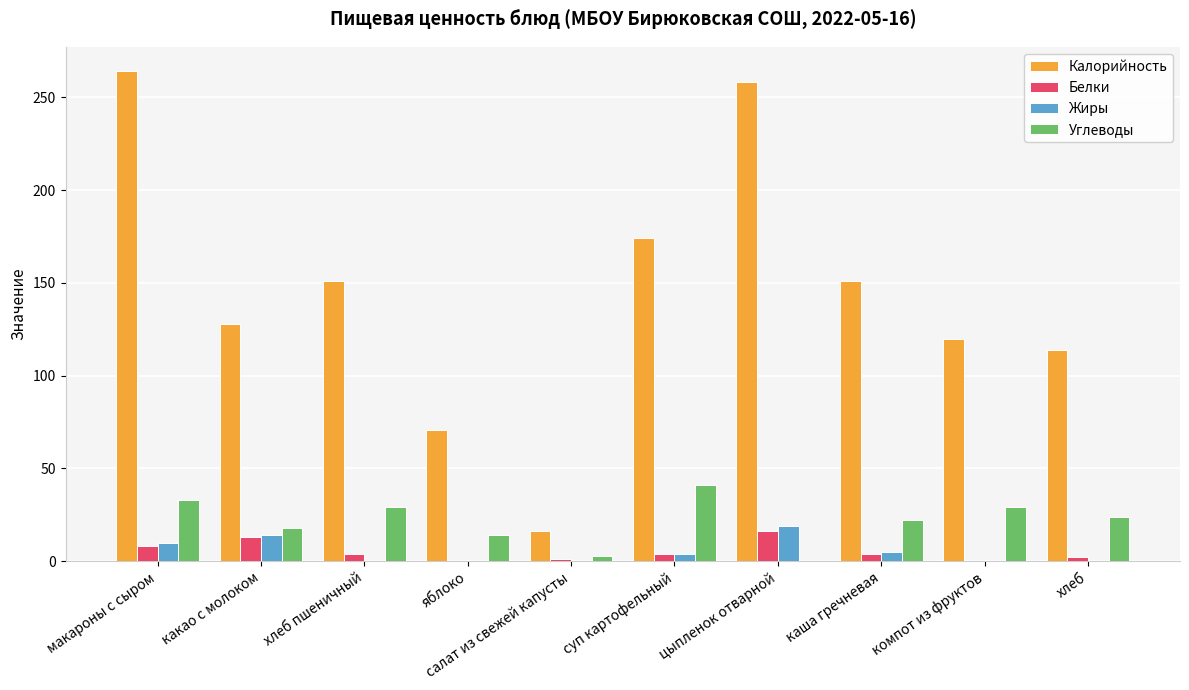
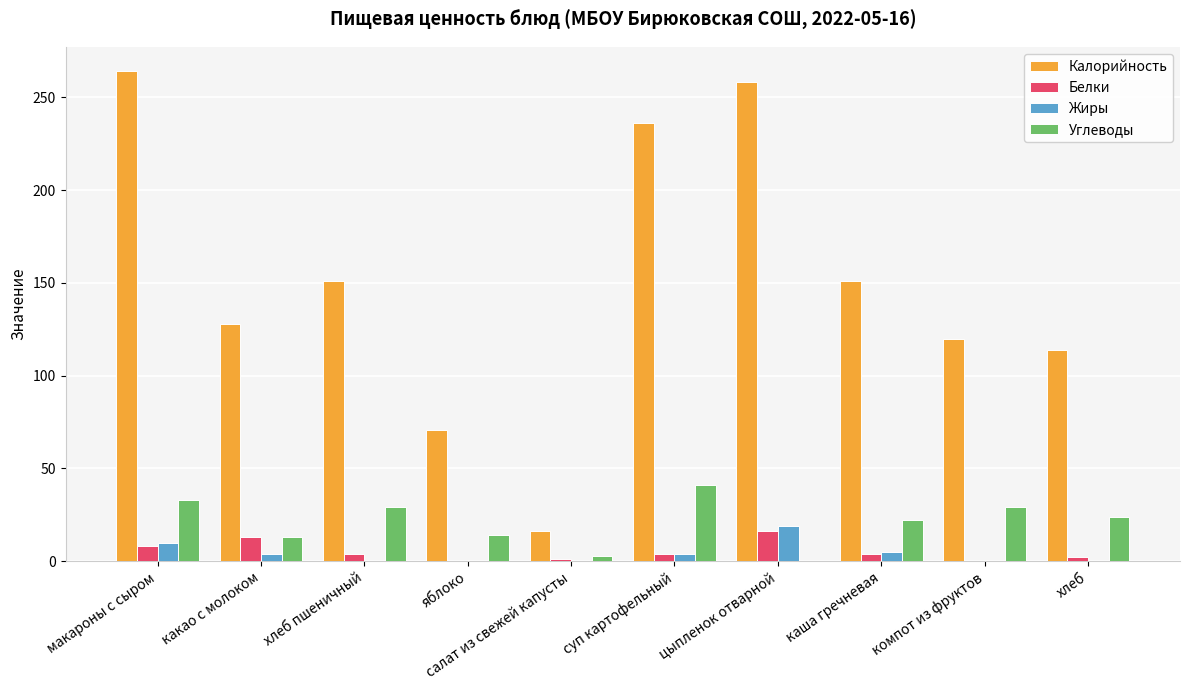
  {
    "Калорийность": {
      "макароны с сыром": 264,
      "какао с молоком": 128,
      "хлеб пшеничный": 151,
      "яблоко": 71,
      "салат из свежей капусты": 16,
-     "суп картофельный": 174,
+     "суп картофельный": 236,
      "цыпленок отварной": 258,
      "каша гречневая": 151,
      "компот из фруктов": 120,
      "хлеб": 114
    },
    "Белки": {
      "макароны с сыром": 8,
      "какао с молоком": 13,
      "хлеб пшеничный": 4,
      "яблоко": 0,
      "суп картофельный": 4,
      "цыпленок отварной": 16,
      "каша гречневая": 4,
      "хлеб": 2
    },
    "Жиры": {
      "макароны с сыром": 10,
-     "какао с молоком": 14,
+     "какао с молоком": 4,
      "хлеб пшеничный": 0,
      "яблоко": 0,
      "салат из свежей капусты": 0,
      "суп картофельный": 4,
      "цыпленок отварной": 19,
      "каша гречневая": 5,
      "компот из фруктов": 0,
      "хлеб": 0
    },
    "Углеводы": {
      "макароны с сыром": 33,
-     "какао с молоком": 18,
+     "какао с молоком": 13,
      "хлеб пшеничный": 29,
      "яблоко": 14,
      "салат из свежей капусты": 3,
      "суп картофельный": 41,
      "цыпленок отварной": 0,
      "каша гречневая": 22,
      "компот из фруктов": 29,
      "хлеб": 24
    }
  }
